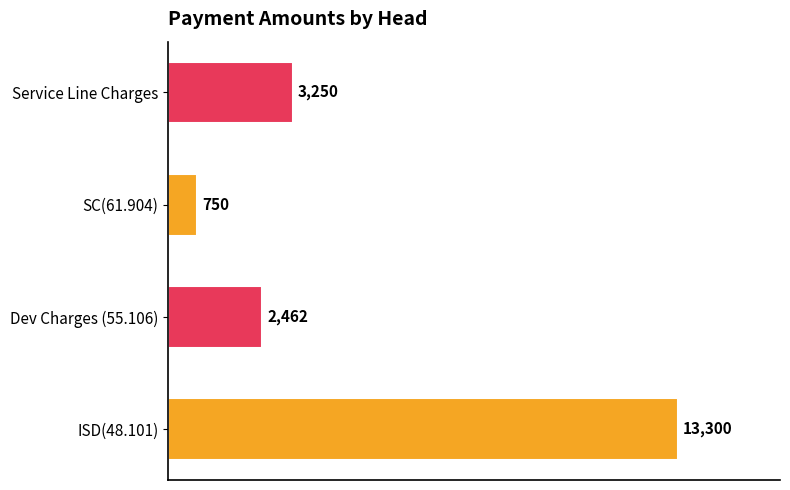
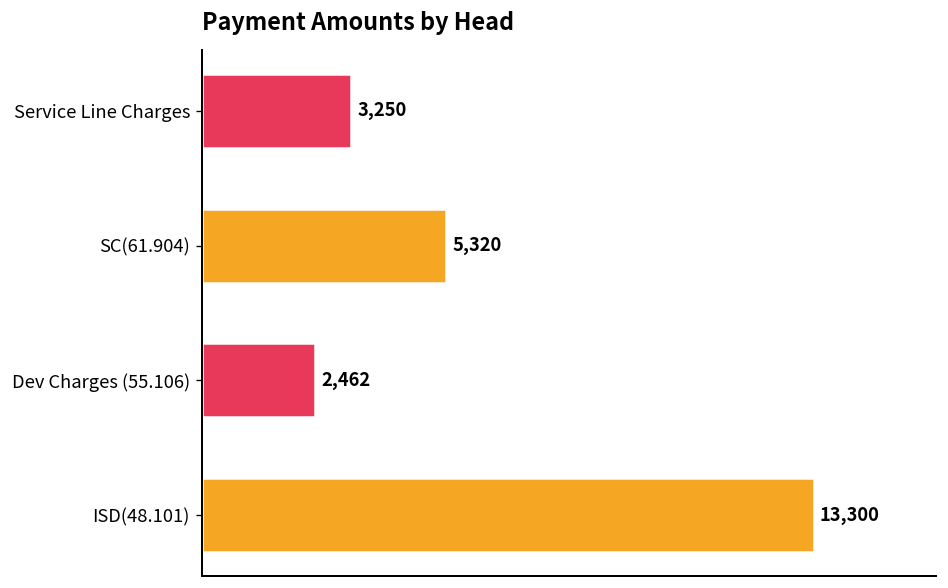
  {
    "Service Line Charges": "3,250",
-   "SC(61.904)": "750",
+   "SC(61.904)": "5,320",
    "Dev Charges (55.106)": "2,462",
    "ISD(48.101)": "13,300"
  }
